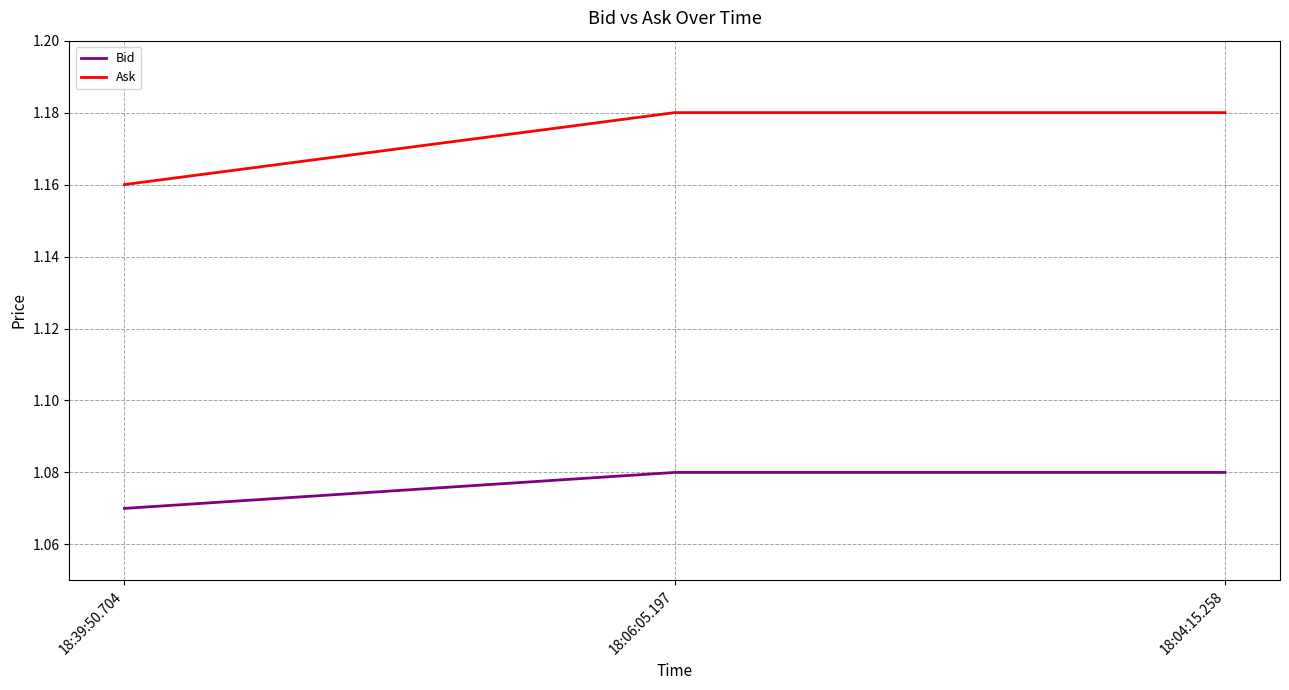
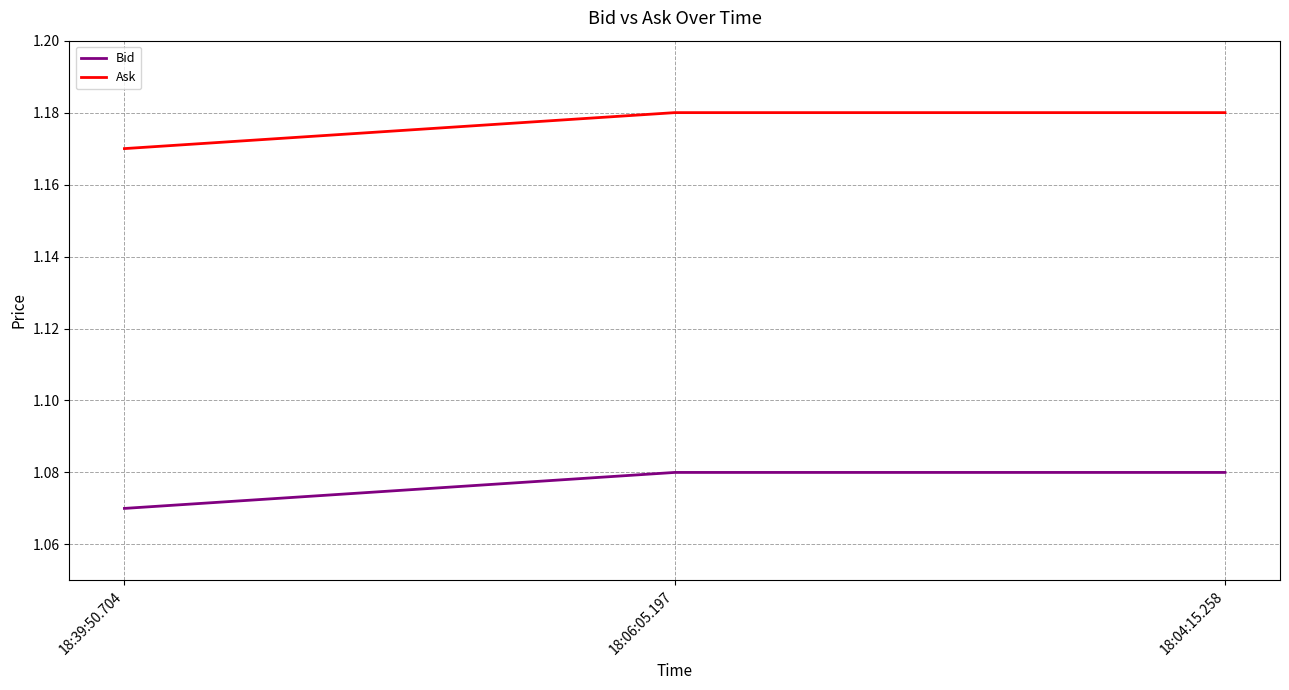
  {
    "Bid": {
      "18:39:50.704": 1.07,
      "18:06:05.197": 1.08,
      "18:04:15.258": 1.08
    },
    "Ask": {
-     "18:39:50.704": 1.16,
+     "18:39:50.704": 1.17,
      "18:06:05.197": 1.18,
      "18:04:15.258": 1.18
    }
  }
